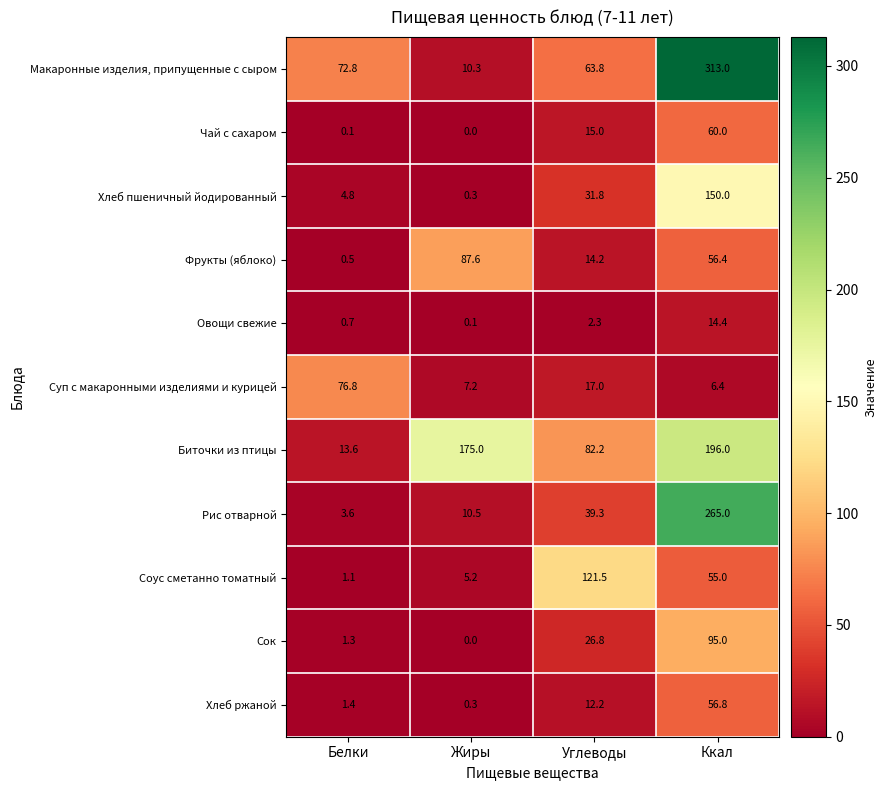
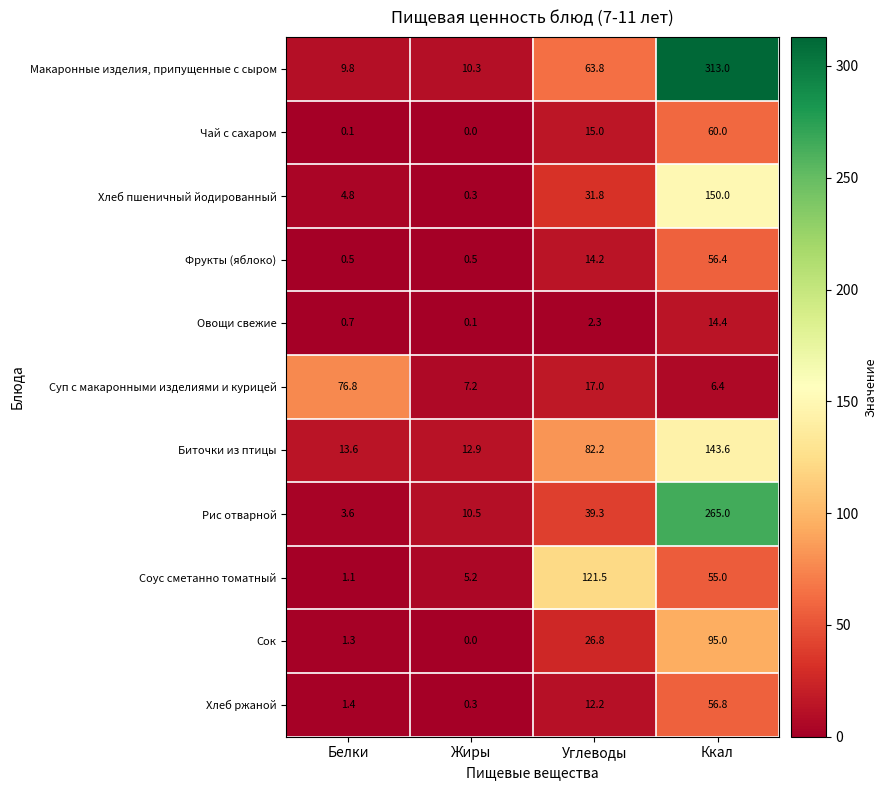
  {
    "Макаронные изделия, припущенные с сыром": {
-     "Белки": 72.8,
+     "Белки": 9.8,
      "Жиры": 10.3,
      "Углеводы": 63.8,
      "Ккал": 313.0
    },
    "Чай с сахаром": {
      "Белки": 0.1,
      "Жиры": 0.0,
      "Углеводы": 15.0,
      "Ккал": 60.0
    },
    "Хлеб пшеничный йодированный": {
      "Белки": 4.8,
      "Жиры": 0.3,
      "Углеводы": 31.8,
      "Ккал": 150.0
    },
    "Фрукты (яблоко)": {
      "Белки": 0.5,
-     "Жиры": 87.6,
+     "Жиры": 0.5,
      "Углеводы": 14.2,
      "Ккал": 56.4
    },
    "Овощи свежие": {
      "Белки": 0.7,
      "Жиры": 0.1,
      "Углеводы": 2.3,
      "Ккал": 14.4
    },
    "Суп с макаронными изделиями и курицей": {
      "Белки": 76.8,
      "Жиры": 7.2,
      "Углеводы": 17.0,
      "Ккал": 6.4
    },
    "Биточки из птицы": {
      "Белки": 13.6,
-     "Жиры": 175.0,
+     "Жиры": 12.9,
      "Углеводы": 82.2,
-     "Ккал": 196.0
+     "Ккал": 143.6
    },
    "Рис отварной": {
      "Белки": 3.6,
      "Жиры": 10.5,
      "Углеводы": 39.3,
      "Ккал": 265.0
    },
    "Соус сметанно томатный": {
      "Белки": 1.1,
      "Жиры": 5.2,
      "Углеводы": 121.5,
      "Ккал": 55.0
    },
    "Сок": {
      "Белки": 1.3,
      "Жиры": 0.0,
      "Углеводы": 26.8,
      "Ккал": 95.0
    },
    "Хлеб ржаной": {
      "Белки": 1.4,
      "Жиры": 0.3,
      "Углеводы": 12.2,
      "Ккал": 56.8
    }
  }
